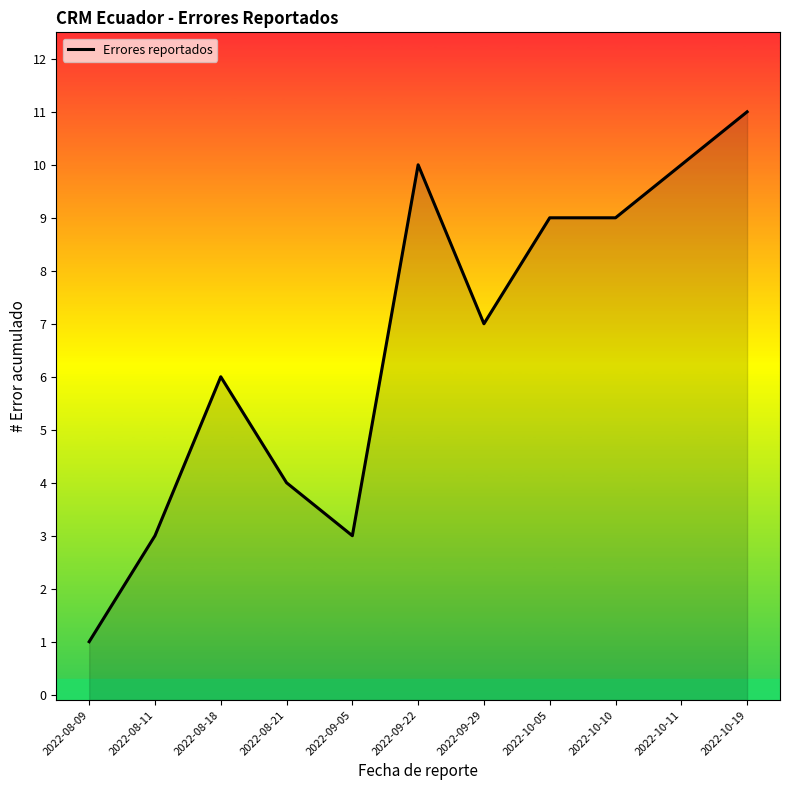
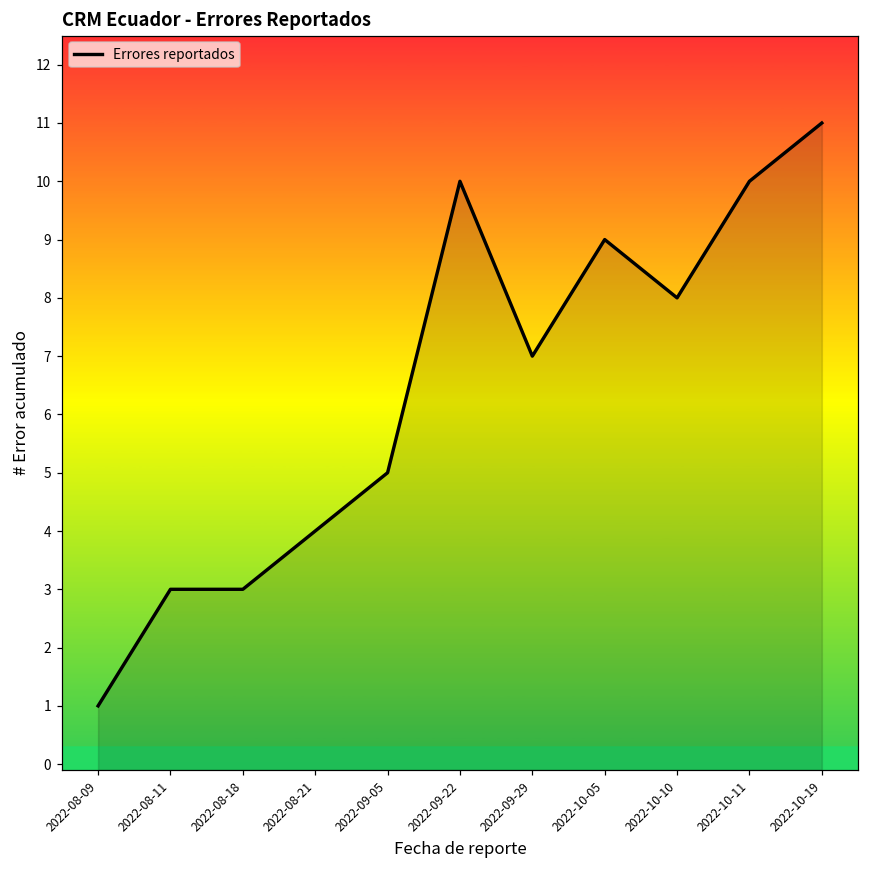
  {
    "2022-08-09": 1,
    "2022-08-11": 3,
-   "2022-08-18": 6,
+   "2022-08-18": 3,
    "2022-08-21": 4,
-   "2022-09-05": 3,
+   "2022-09-05": 5,
    "2022-09-22": 10,
    "2022-09-29": 7,
    "2022-10-05": 9,
-   "2022-10-10": 9,
+   "2022-10-10": 8,
    "2022-10-11": 10,
    "2022-10-19": 11
  }
